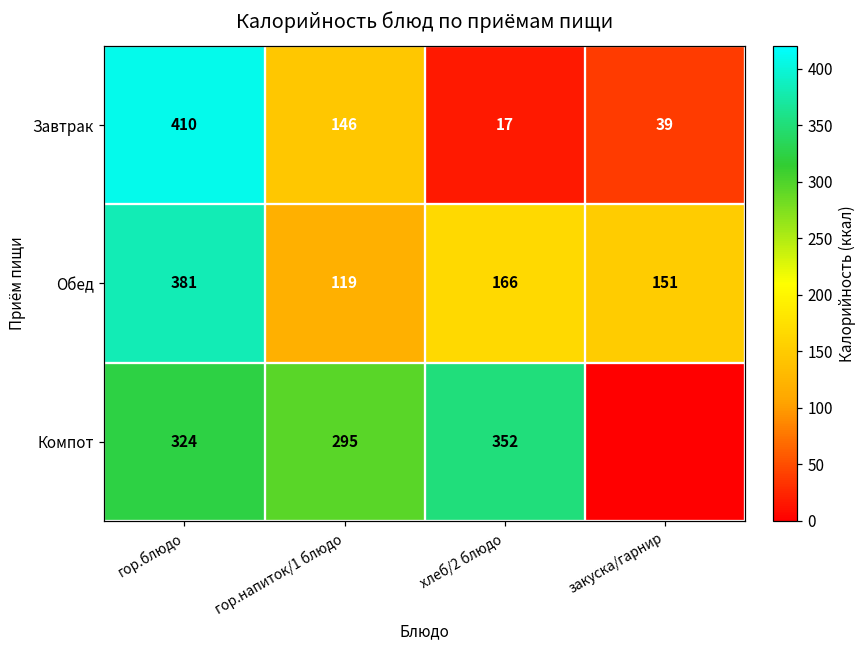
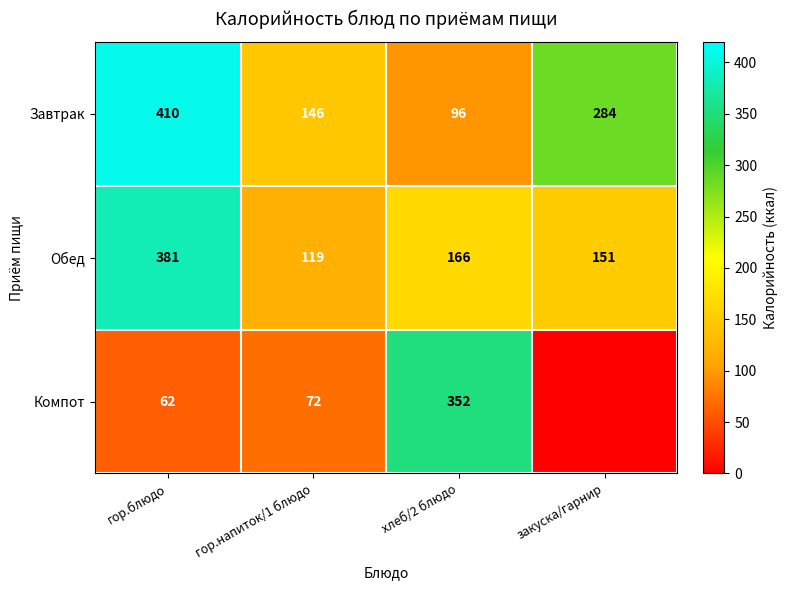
  {
    "Завтрак": {
      "гор.блюдо": 410,
      "гор.напиток/1 блюдо": 146,
-     "хлеб/2 блюдо": 17,
-     "закуска/гарнир": 39
+     "хлеб/2 блюдо": 96,
+     "закуска/гарнир": 284
    },
    "Обед": {
      "гор.блюдо": 381,
      "гор.напиток/1 блюдо": 119,
      "хлеб/2 блюдо": 166,
      "закуска/гарнир": 151
    },
    "Компот": {
-     "гор.блюдо": 324,
-     "гор.напиток/1 блюдо": 295,
+     "гор.блюдо": 62,
+     "гор.напиток/1 блюдо": 72,
      "хлеб/2 блюдо": 352
    }
  }
